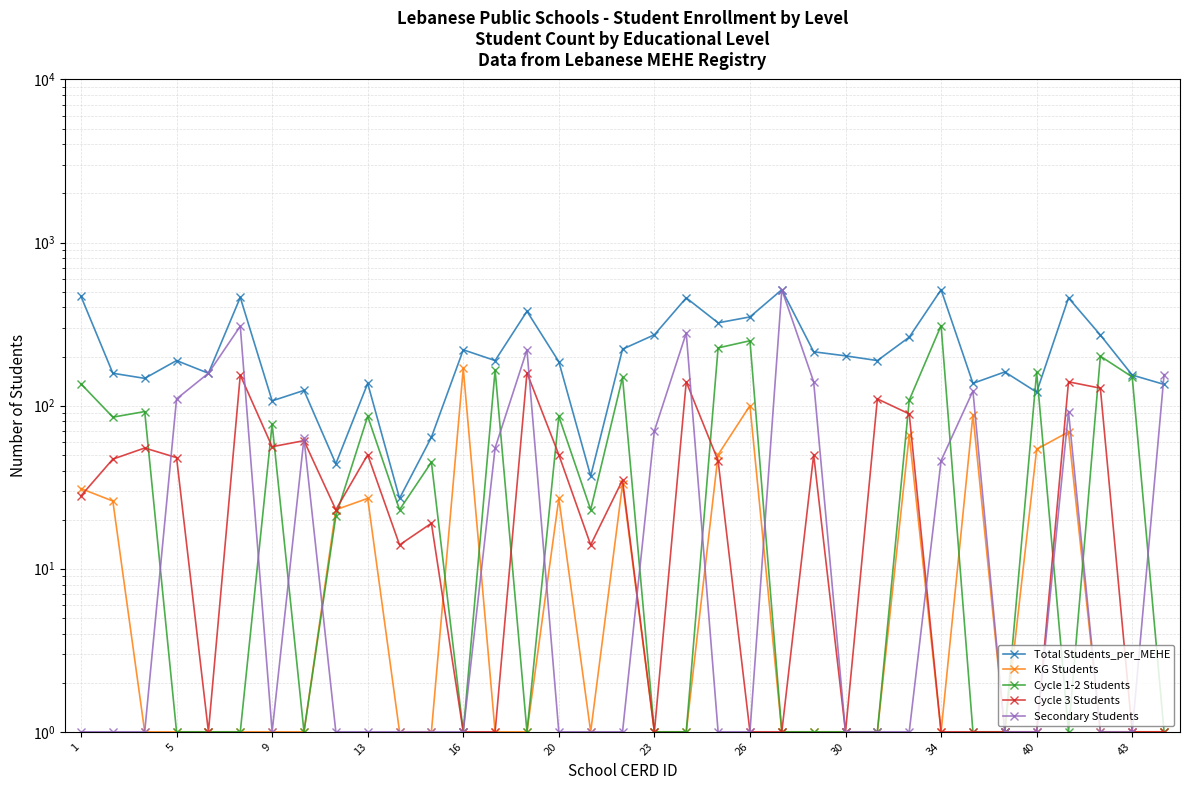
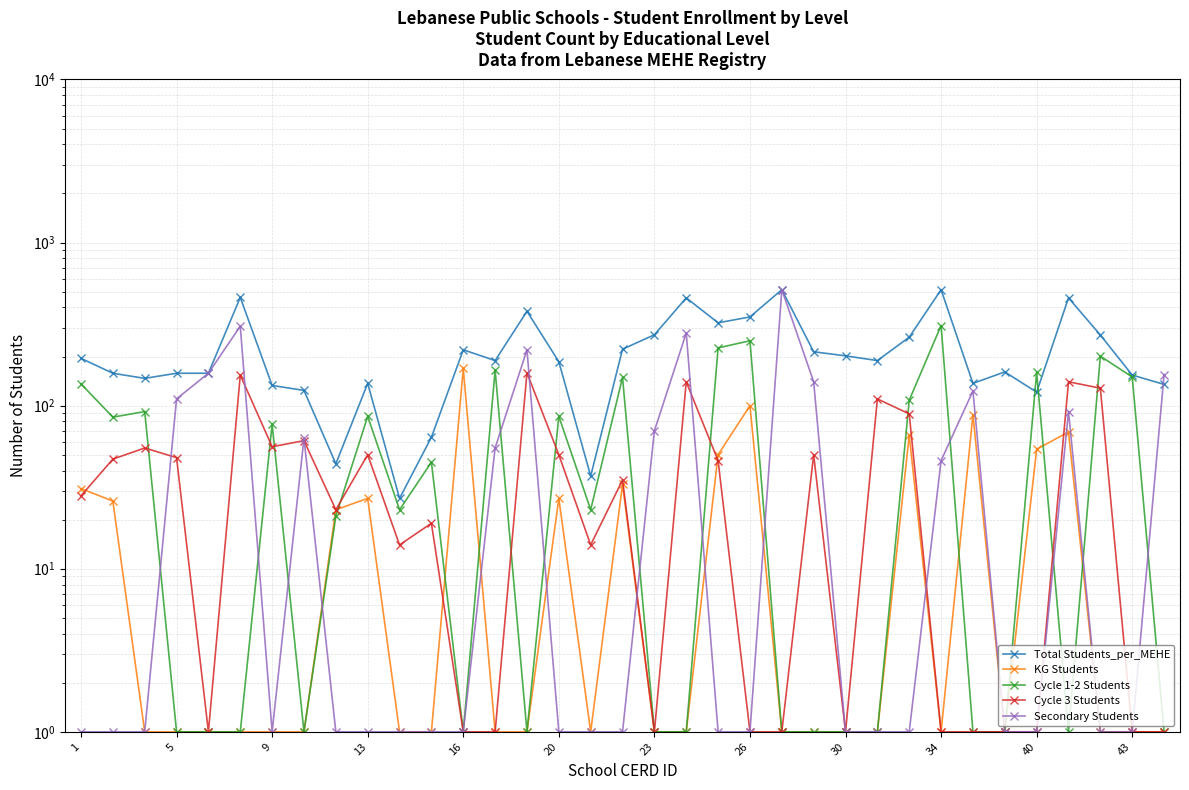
  {
    "Total Students_per_MEHE": {
-     "1": 470,
-     "5": 190,
-     "9": 110,
+     "1": 200,
+     "5": 160,
+     "9": 130,
      "13": 140,
      "16": 220,
      "20": 190,
      "23": 270,
      "26": 350,
      "30": 200,
      "34": 510,
      "40": 120
    },
    "KG Students": {
      "1": 31,
      "13": 27,
      "16": 170,
      "20": 27,
      "26": 100,
      "40": 54
    },
    "Cycle 1-2 Students": {
      "1": 140,
      "9": 80,
      "13": 90,
      "20": 90,
      "26": 250,
      "34": 310,
      "40": 160
    },
    "Cycle 3 Students": {
      "1": 28,
      "5": 48,
      "9": 56,
      "13": 50,
      "20": 50
    },
    "Secondary Students": {
      "1": 1,
      "5": 110,
      "13": 1,
      "20": 1,
      "23": 70,
      "34": 46
    }
  }
